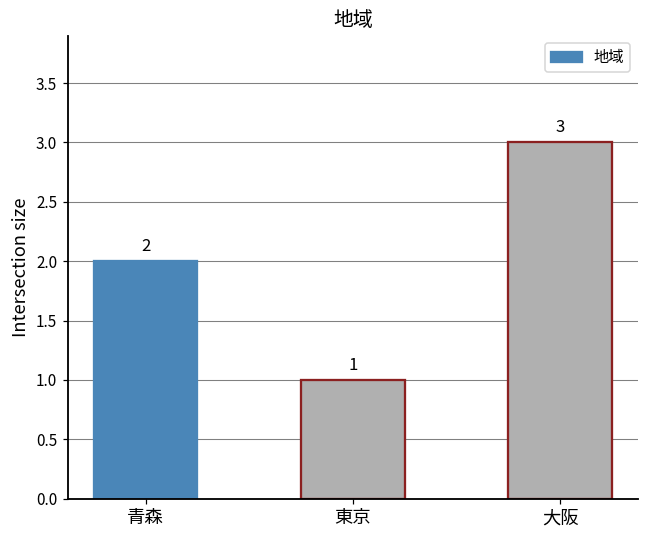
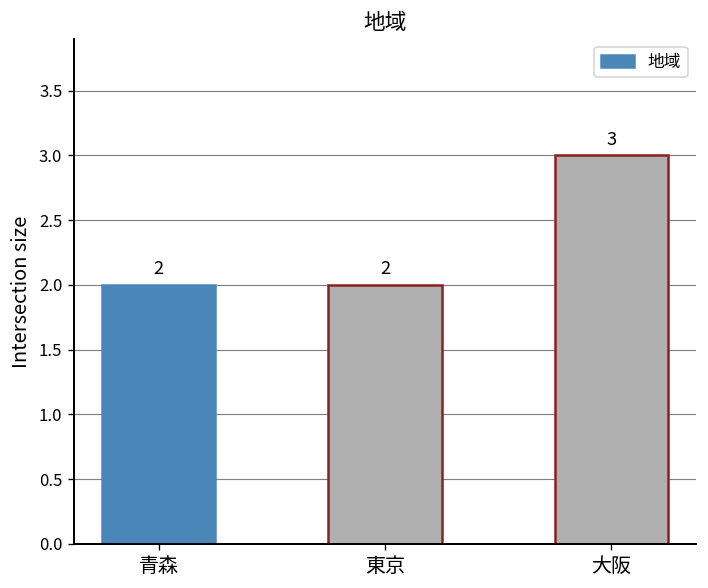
  {
    "青森": 2,
-   "東京": 1,
+   "東京": 2,
    "大阪": 3
  }
